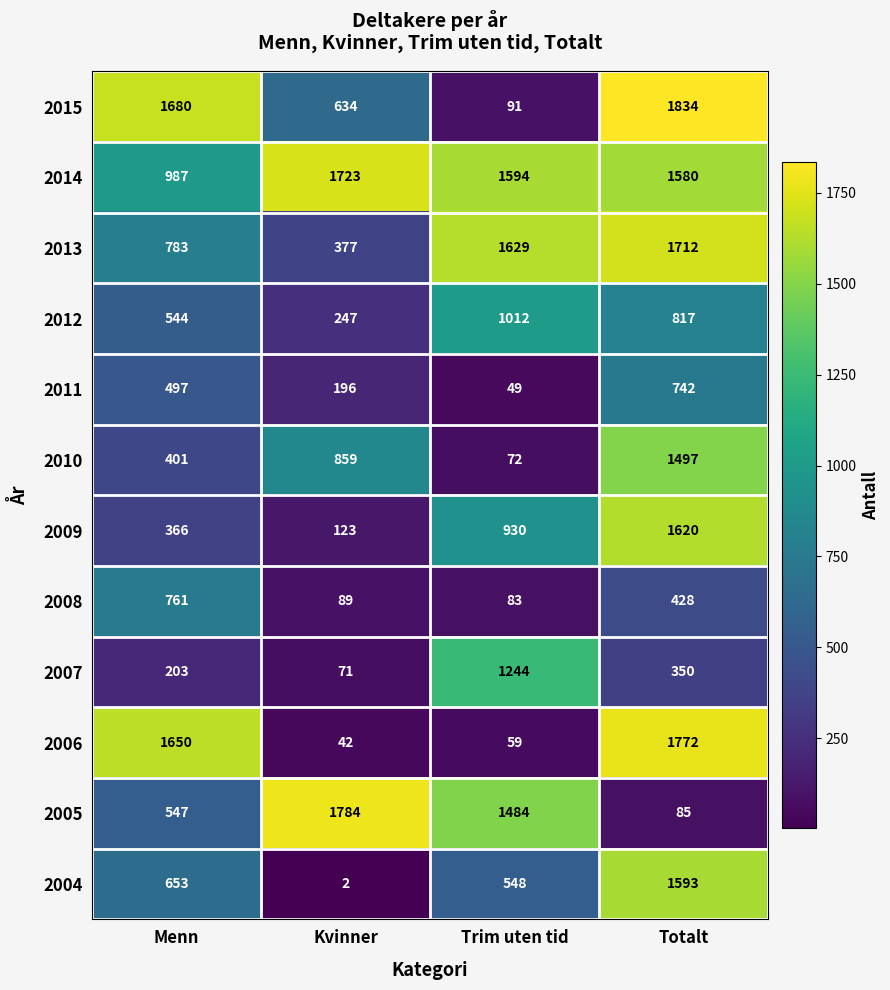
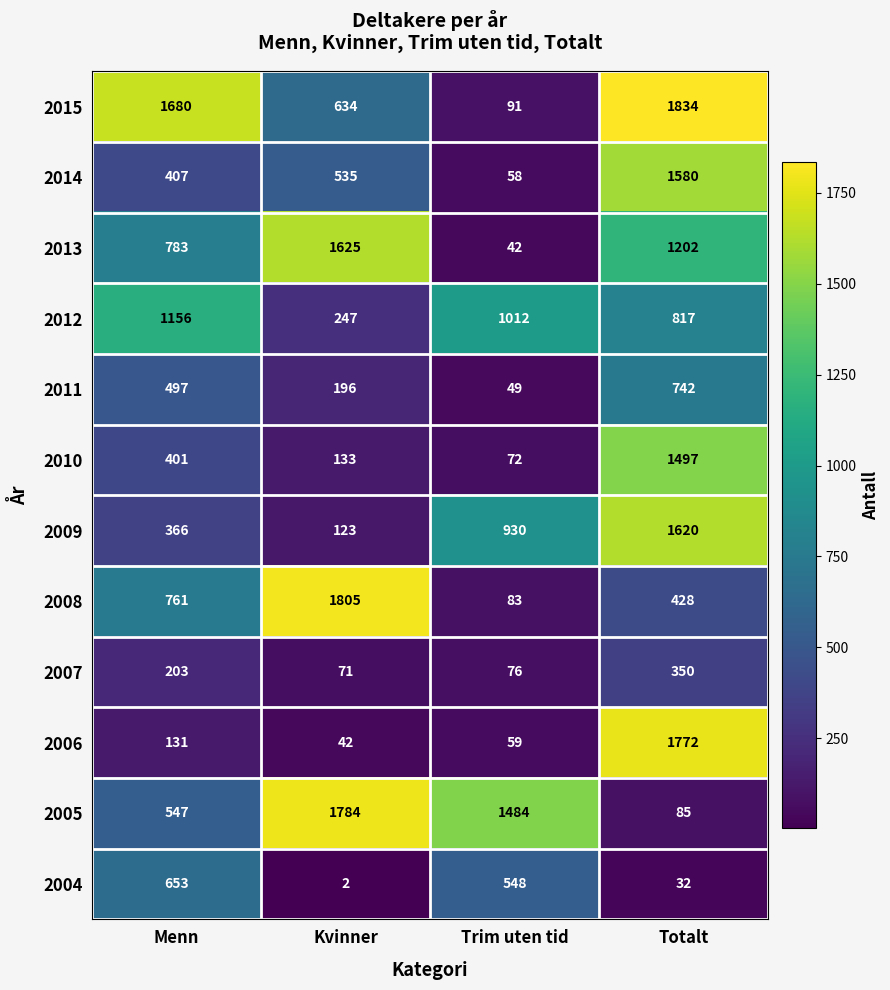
  {
    "2015": {
      "Menn": 1680,
      "Kvinner": 634,
      "Trim uten tid": 91,
      "Totalt": 1834
    },
    "2014": {
-     "Menn": 987,
-     "Kvinner": 1723,
-     "Trim uten tid": 1594,
+     "Menn": 407,
+     "Kvinner": 535,
+     "Trim uten tid": 58,
      "Totalt": 1580
    },
    "2013": {
      "Menn": 783,
-     "Kvinner": 377,
-     "Trim uten tid": 1629,
-     "Totalt": 1712
+     "Kvinner": 1625,
+     "Trim uten tid": 42,
+     "Totalt": 1202
    },
    "2012": {
-     "Menn": 544,
+     "Menn": 1156,
      "Kvinner": 247,
      "Trim uten tid": 1012,
      "Totalt": 817
    },
    "2011": {
      "Menn": 497,
      "Kvinner": 196,
      "Trim uten tid": 49,
      "Totalt": 742
    },
    "2010": {
      "Menn": 401,
-     "Kvinner": 859,
+     "Kvinner": 133,
      "Trim uten tid": 72,
      "Totalt": 1497
    },
    "2009": {
      "Menn": 366,
      "Kvinner": 123,
      "Trim uten tid": 930,
      "Totalt": 1620
    },
    "2008": {
      "Menn": 761,
-     "Kvinner": 89,
+     "Kvinner": 1805,
      "Trim uten tid": 83,
      "Totalt": 428
    },
    "2007": {
      "Menn": 203,
      "Kvinner": 71,
-     "Trim uten tid": 1244,
+     "Trim uten tid": 76,
      "Totalt": 350
    },
    "2006": {
-     "Menn": 1650,
+     "Menn": 131,
      "Kvinner": 42,
      "Trim uten tid": 59,
      "Totalt": 1772
    },
    "2005": {
      "Menn": 547,
      "Kvinner": 1784,
      "Trim uten tid": 1484,
      "Totalt": 85
    },
    "2004": {
      "Menn": 653,
      "Kvinner": 2,
      "Trim uten tid": 548,
-     "Totalt": 1593
+     "Totalt": 32
    }
  }
